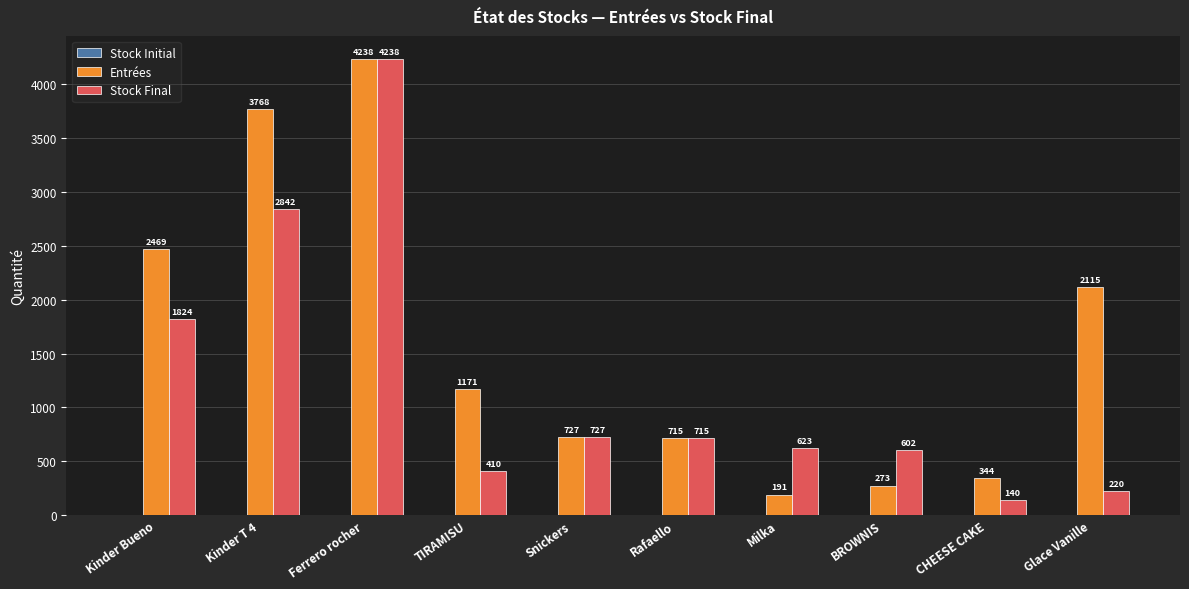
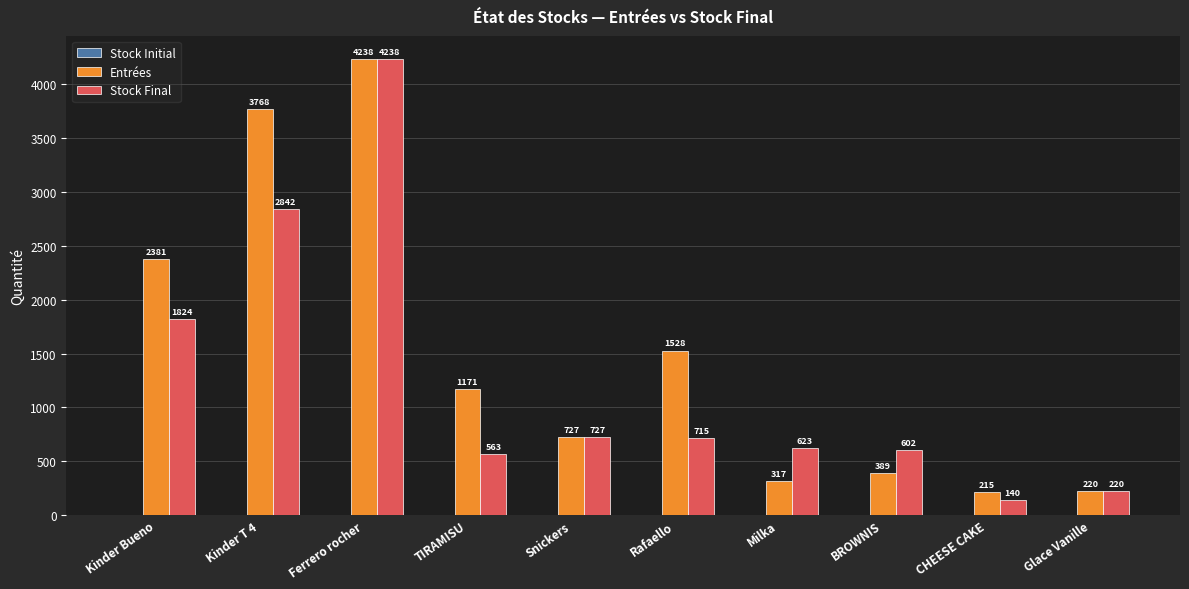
  {
    "Stock Initial": {
      "Kinder Bueno": 0,
      "Kinder T 4": 0,
      "Ferrero rocher": 0,
      "TIRAMISU": 0,
      "Snickers": 0,
      "Rafaello": 0,
      "Milka": 0,
      "BROWNIS": 0,
      "CHEESE CAKE": 0,
      "Glace Vanille": 0
    },
    "Entrées": {
-     "Kinder Bueno": 2469,
+     "Kinder Bueno": 2381,
      "Kinder T 4": 3768,
      "Ferrero rocher": 4238,
      "TIRAMISU": 1171,
      "Snickers": 727,
-     "Rafaello": 715,
-     "Milka": 191,
-     "BROWNIS": 273,
-     "CHEESE CAKE": 344,
-     "Glace Vanille": 2115
+     "Rafaello": 1528,
+     "Milka": 317,
+     "BROWNIS": 389,
+     "CHEESE CAKE": 215,
+     "Glace Vanille": 220
    },
    "Stock Final": {
      "Kinder Bueno": 1824,
      "Kinder T 4": 2842,
      "Ferrero rocher": 4238,
-     "TIRAMISU": 410,
+     "TIRAMISU": 563,
      "Snickers": 727,
      "Rafaello": 715,
      "Milka": 623,
      "BROWNIS": 602,
      "CHEESE CAKE": 140,
      "Glace Vanille": 220
    }
  }
